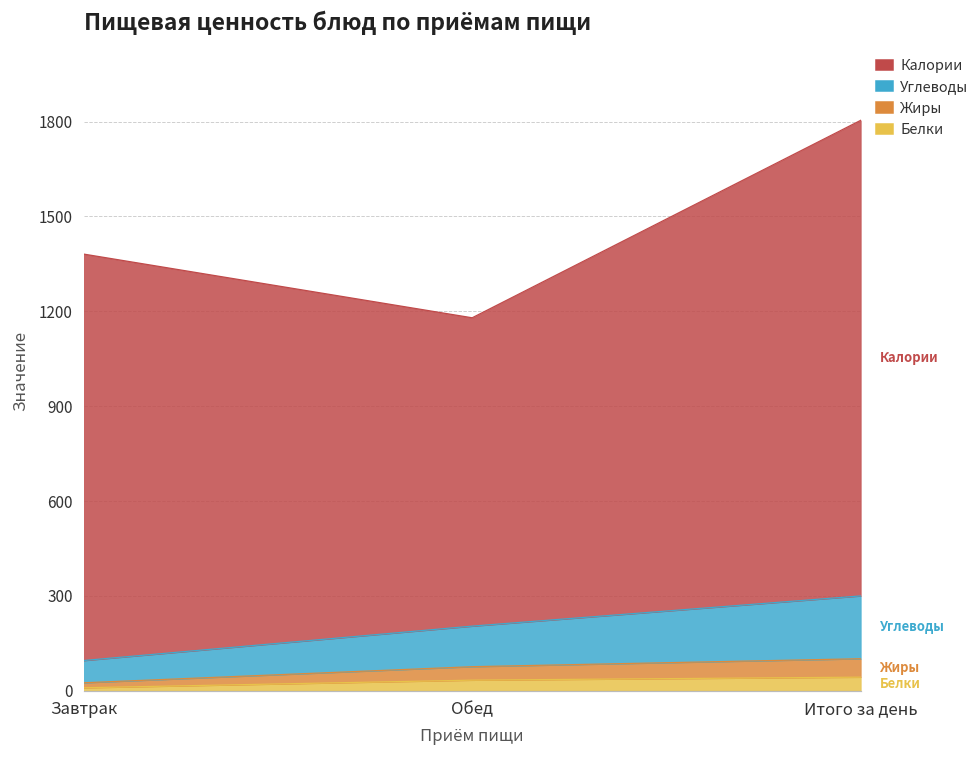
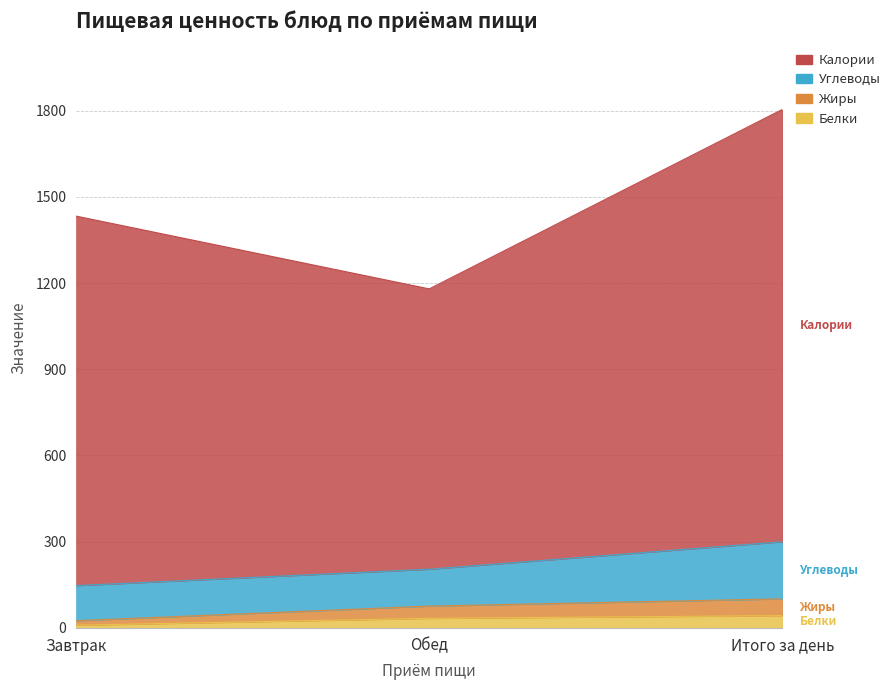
  {
    "Углеводы": {
-     "Завтрак": 70,
+     "Завтрак": 120,
      "Обед": 130,
      "Итого за день": 200
    },
    "Калории": {
      "Завтрак": 1290,
      "Обед": 980,
      "Итого за день": 1500
    }
  }
